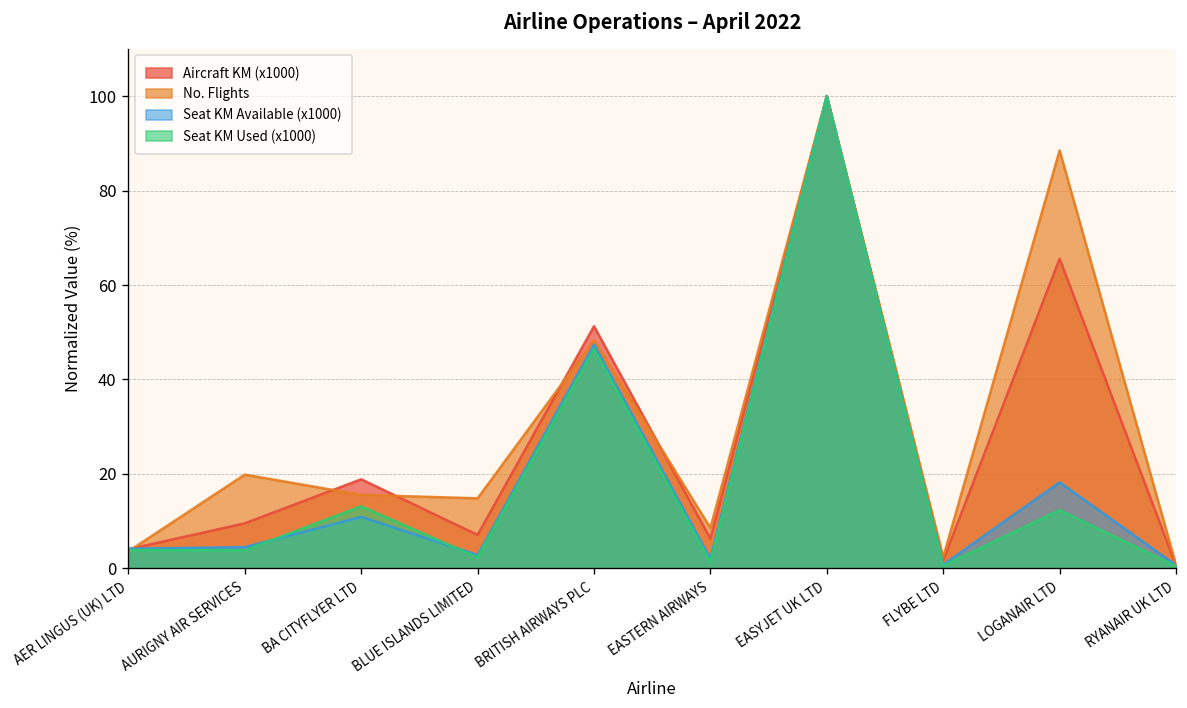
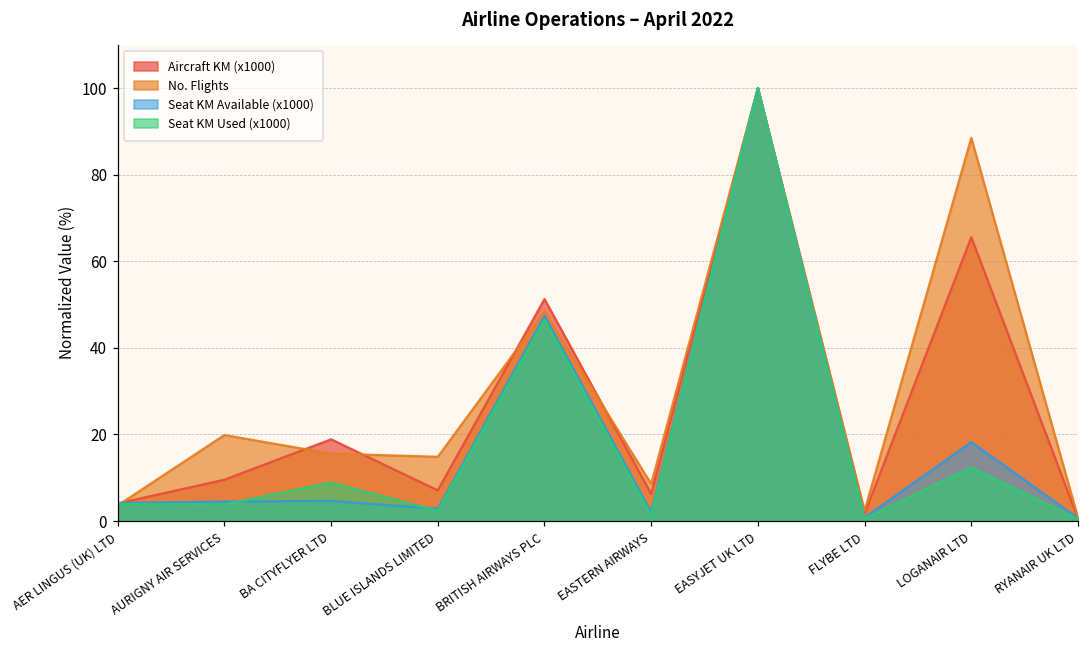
  {
    "Seat KM Available (x1000)": {
      "AURIGNY AIR SERVICES": 5,
-     "BA CITYFLYER LTD": 11,
+     "BA CITYFLYER LTD": 5,
      "BRITISH AIRWAYS PLC": 47,
      "EASTERN AIRWAYS": 2,
      "LOGANAIR LTD": 18
    },
    "Seat KM Used (x1000)": {
      "AURIGNY AIR SERVICES": 4,
-     "BA CITYFLYER LTD": 13,
+     "BA CITYFLYER LTD": 9,
      "BRITISH AIRWAYS PLC": 46,
      "EASTERN AIRWAYS": 1,
      "LOGANAIR LTD": 12
    }
  }
